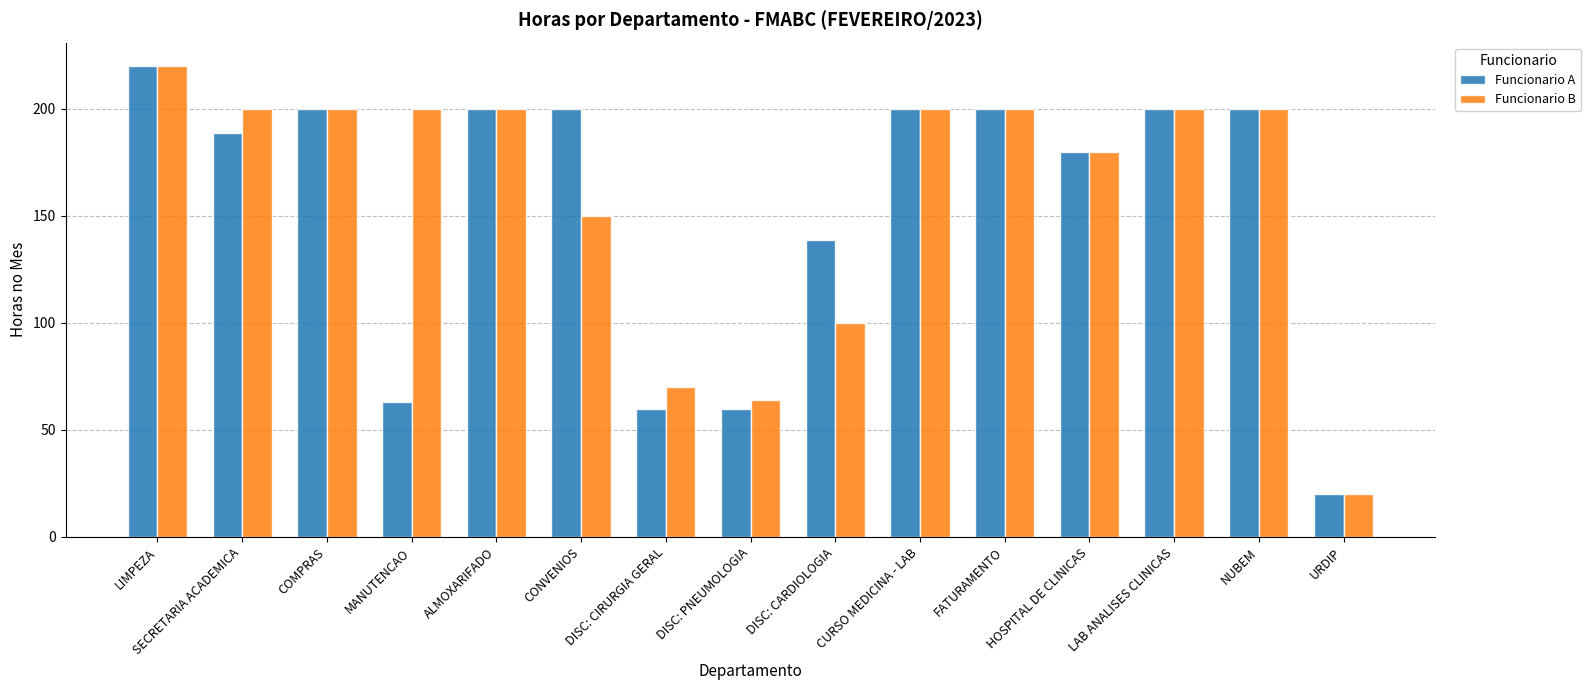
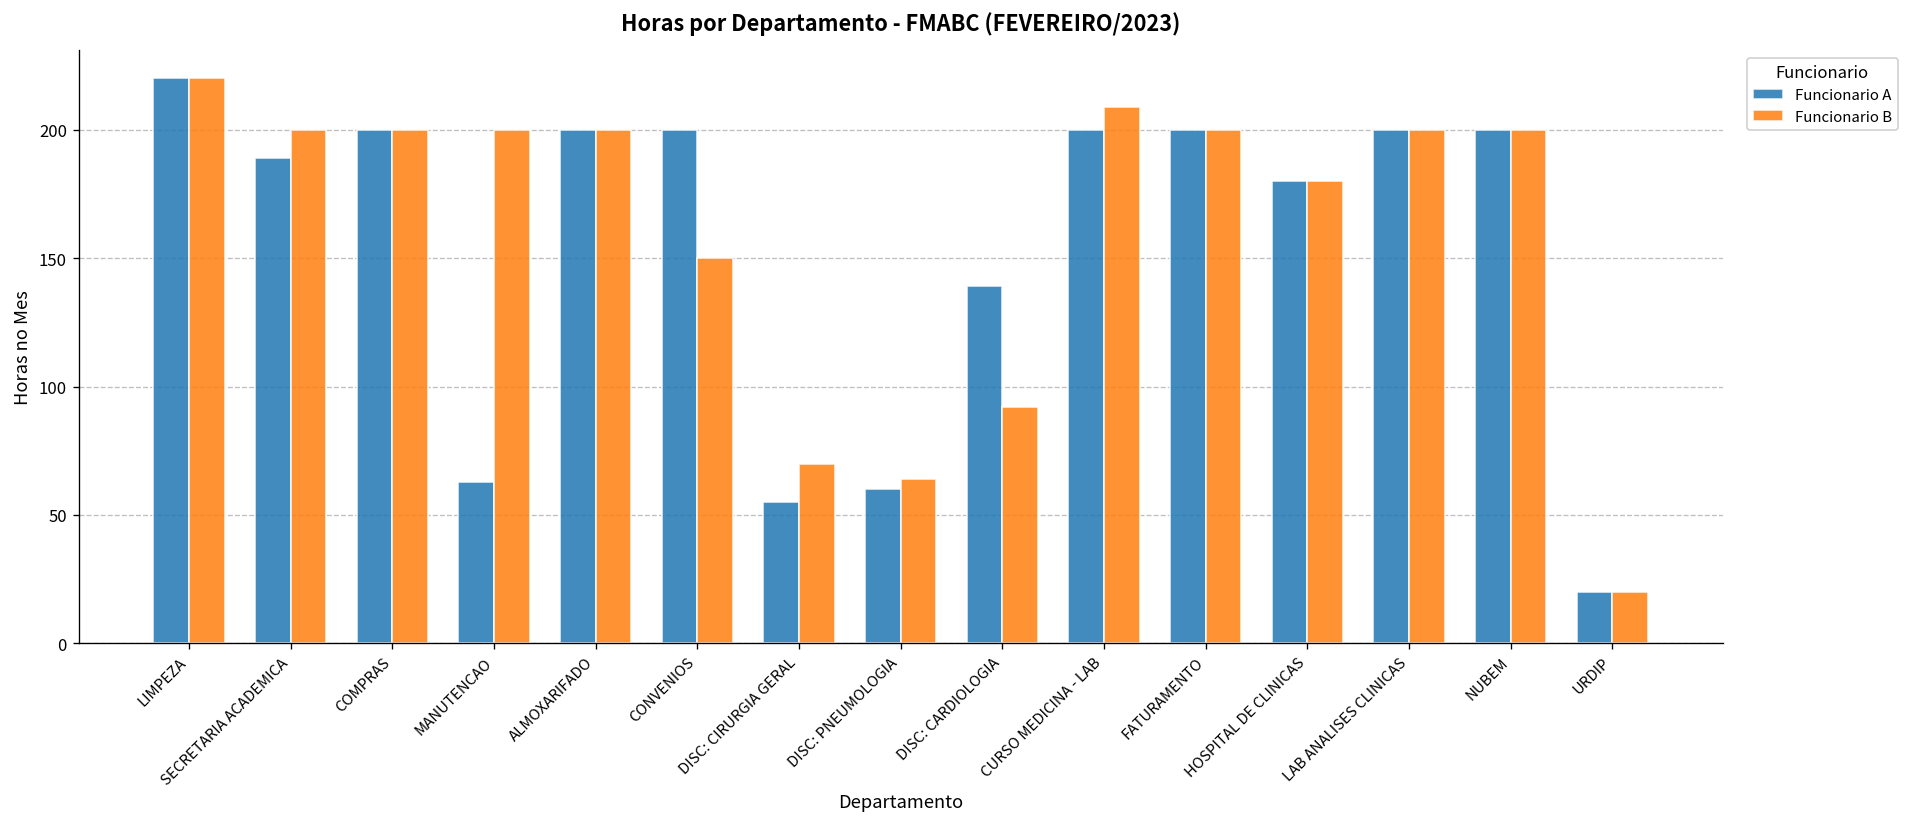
  {
    "Funcionario A": {
      "LIMPEZA": 220,
      "SECRETARIA ACADEMICA": 189,
      "COMPRAS": 200,
      "MANUTENCAO": 63,
      "ALMOXARIFADO": 200,
      "CONVENIOS": 200,
-     "DISC: CIRURGIA GERAL": 60,
+     "DISC: CIRURGIA GERAL": 55,
      "DISC: PNEUMOLOGIA": 60,
      "DISC: CARDIOLOGIA": 139,
      "CURSO MEDICINA - LAB": 200,
      "FATURAMENTO": 200,
      "HOSPITAL DE CLINICAS": 180,
      "LAB ANALISES CLINICAS": 200,
      "NUBEM": 200,
      "URDIP": 20
    },
    "Funcionario B": {
      "LIMPEZA": 220,
      "SECRETARIA ACADEMICA": 200,
      "COMPRAS": 200,
      "MANUTENCAO": 200,
      "ALMOXARIFADO": 200,
      "CONVENIOS": 150,
      "DISC: CIRURGIA GERAL": 70,
      "DISC: PNEUMOLOGIA": 64,
-     "DISC: CARDIOLOGIA": 100,
-     "CURSO MEDICINA - LAB": 200,
+     "DISC: CARDIOLOGIA": 92,
+     "CURSO MEDICINA - LAB": 209,
      "FATURAMENTO": 200,
      "HOSPITAL DE CLINICAS": 180,
      "LAB ANALISES CLINICAS": 200,
      "NUBEM": 200,
      "URDIP": 20
    }
  }
